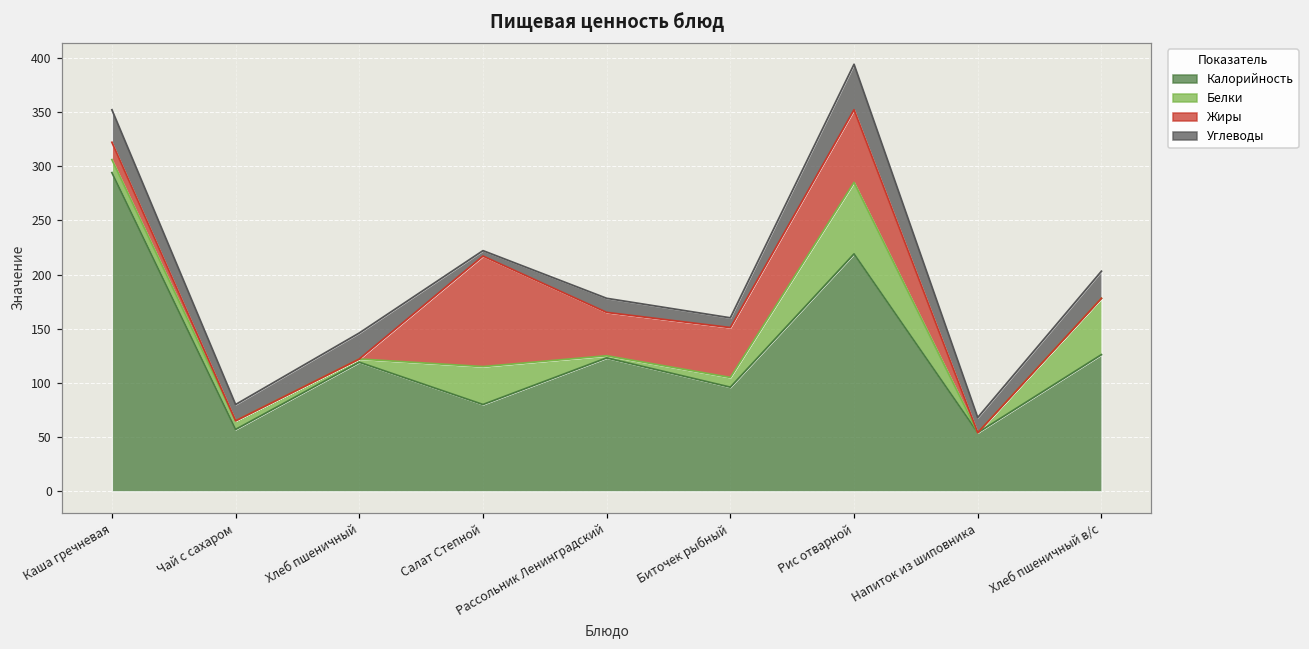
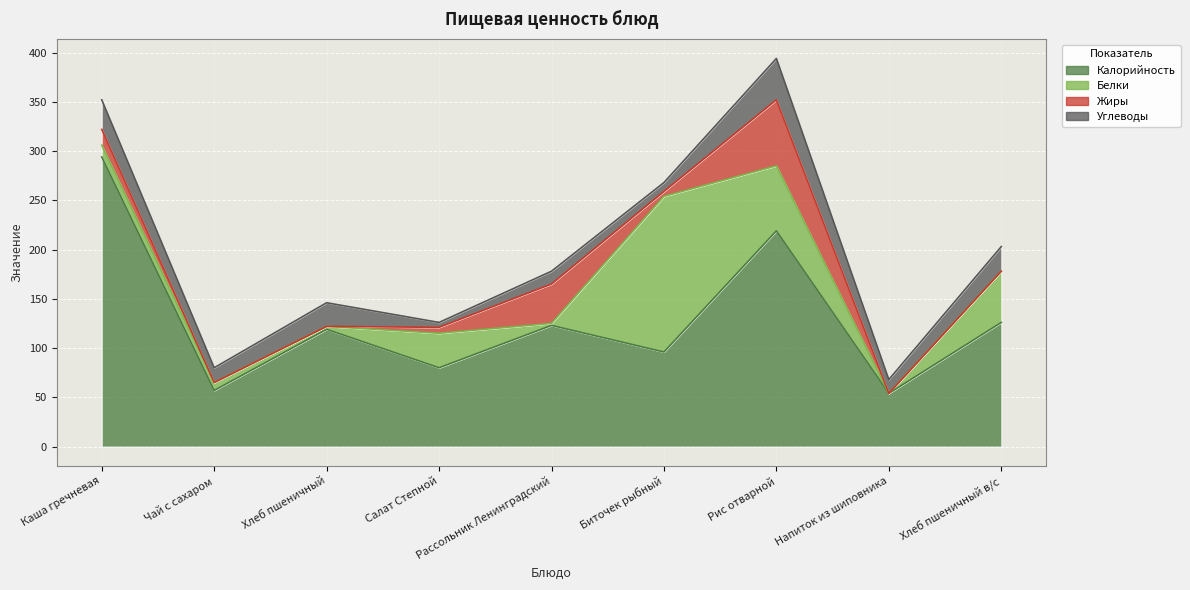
  {
    "Белки": {
      "Каша гречневая": 10,
      "Салат Степной": 40,
-     "Биточек рыбный": 10,
+     "Биточек рыбный": 160,
      "Рис отварной": 70
    },
    "Жиры": {
      "Каша гречневая": 20,
-     "Салат Степной": 100,
+     "Салат Степной": 10,
      "Рассольник Ленинградский": 40,
-     "Биточек рыбный": 50,
+     "Биточек рыбный": 10,
      "Рис отварной": 70
    }
  }
